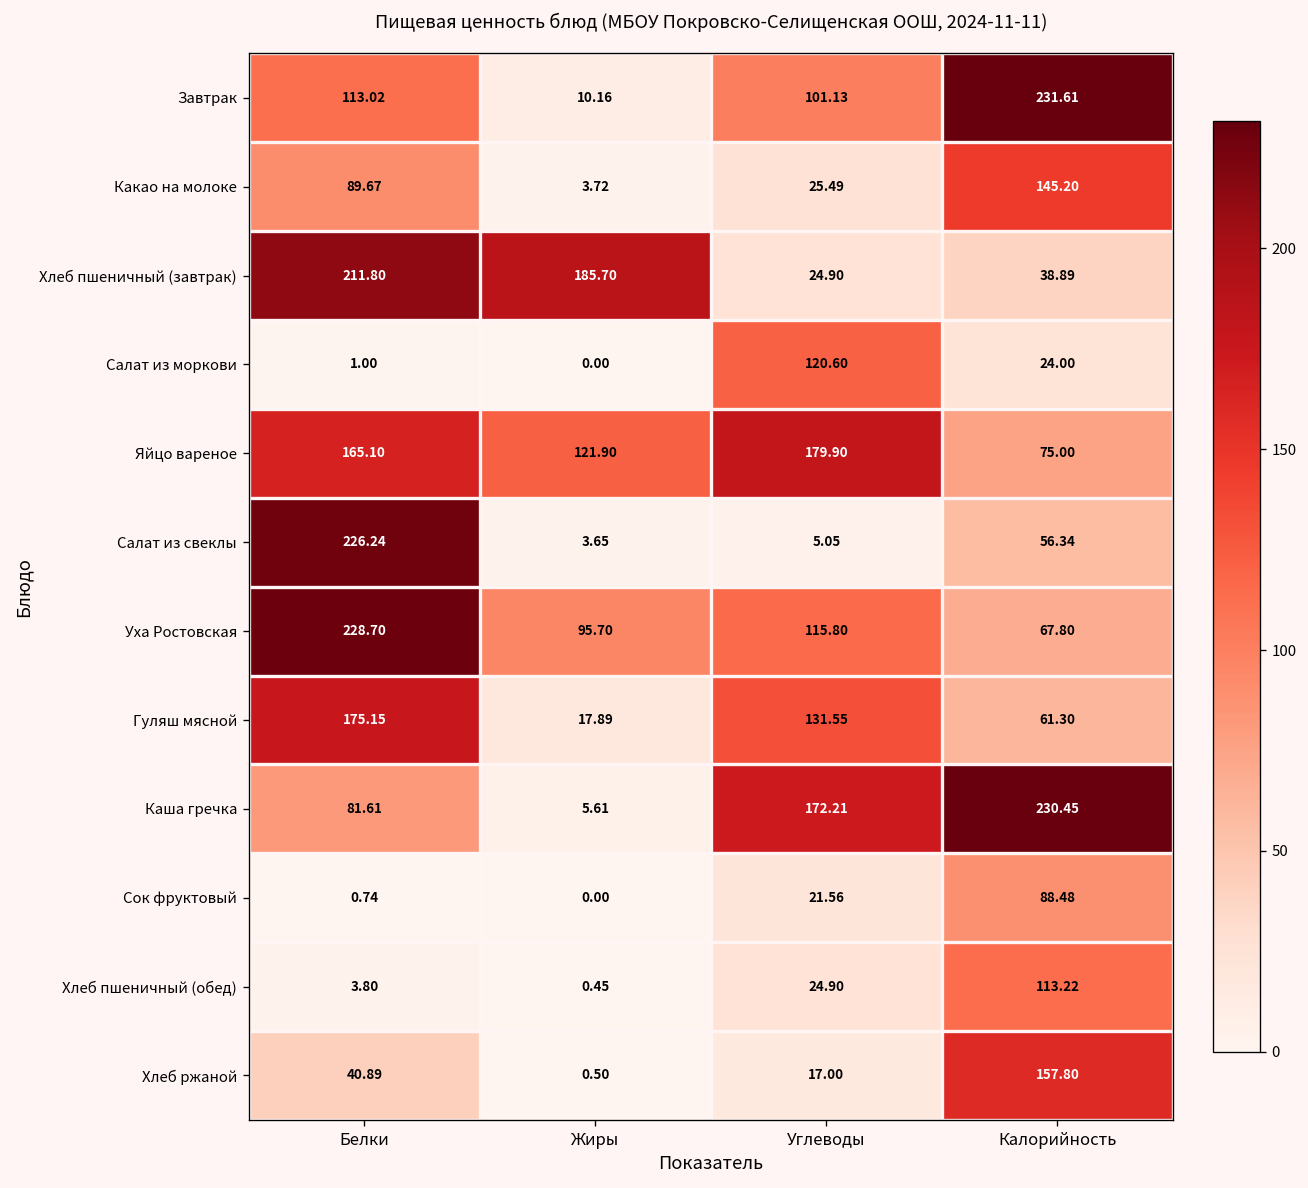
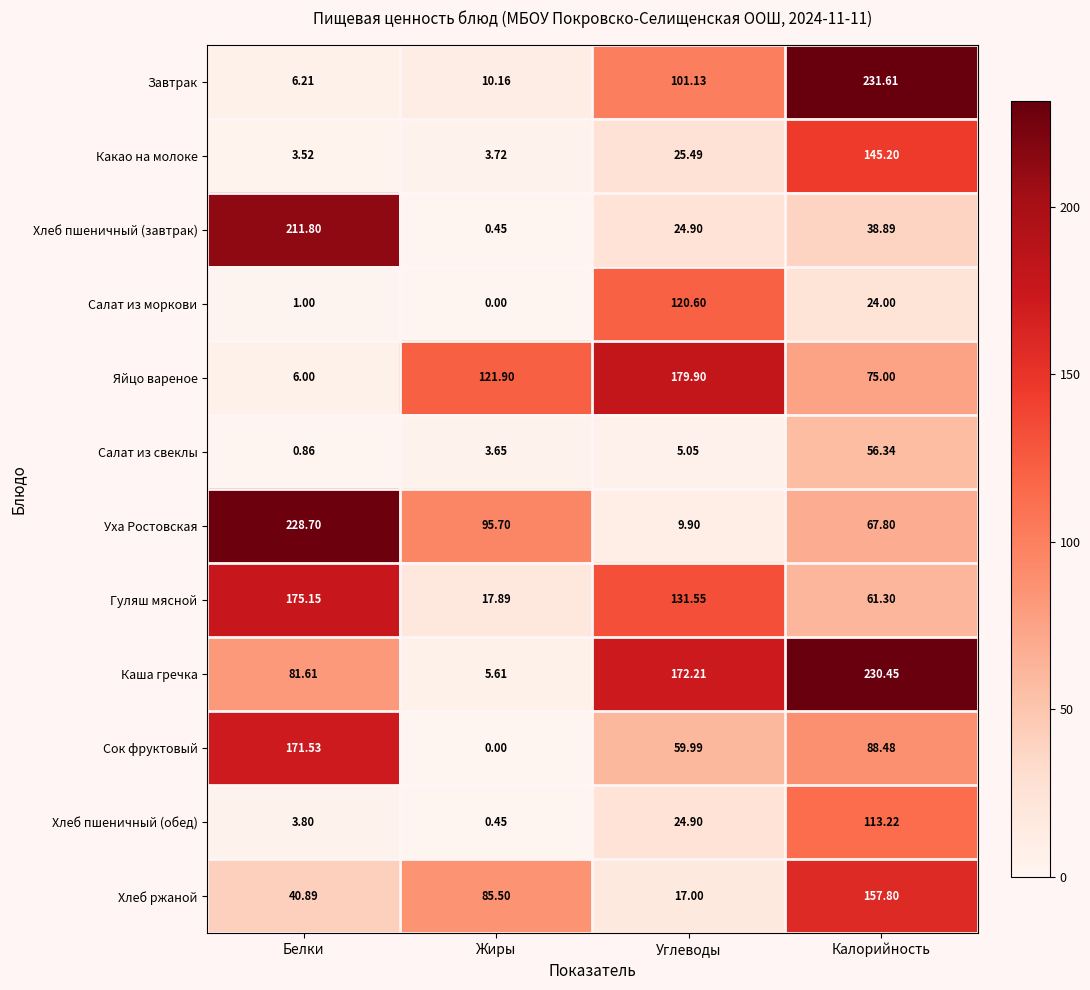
  {
    "Завтрак": {
-     "Белки": 113.02,
+     "Белки": 6.21,
      "Жиры": 10.16,
      "Углеводы": 101.13,
      "Калорийность": 231.61
    },
    "Какао на молоке": {
-     "Белки": 89.67,
+     "Белки": 3.52,
      "Жиры": 3.72,
      "Углеводы": 25.49,
      "Калорийность": 145.20
    },
    "Хлеб пшеничный (завтрак)": {
      "Белки": 211.80,
-     "Жиры": 185.70,
+     "Жиры": 0.45,
      "Углеводы": 24.90,
      "Калорийность": 38.89
    },
    "Салат из моркови": {
      "Белки": 1.00,
      "Жиры": 0.00,
      "Углеводы": 120.60,
      "Калорийность": 24.00
    },
    "Яйцо вареное": {
-     "Белки": 165.10,
+     "Белки": 6.00,
      "Жиры": 121.90,
      "Углеводы": 179.90,
      "Калорийность": 75.00
    },
    "Салат из свеклы": {
-     "Белки": 226.24,
+     "Белки": 0.86,
      "Жиры": 3.65,
      "Углеводы": 5.05,
      "Калорийность": 56.34
    },
    "Уха Ростовская": {
      "Белки": 228.70,
      "Жиры": 95.70,
-     "Углеводы": 115.80,
+     "Углеводы": 9.90,
      "Калорийность": 67.80
    },
    "Гуляш мясной": {
      "Белки": 175.15,
      "Жиры": 17.89,
      "Углеводы": 131.55,
      "Калорийность": 61.30
    },
    "Каша гречка": {
      "Белки": 81.61,
      "Жиры": 5.61,
      "Углеводы": 172.21,
      "Калорийность": 230.45
    },
    "Сок фруктовый": {
-     "Белки": 0.74,
+     "Белки": 171.53,
      "Жиры": 0.00,
-     "Углеводы": 21.56,
+     "Углеводы": 59.99,
      "Калорийность": 88.48
    },
    "Хлеб пшеничный (обед)": {
      "Белки": 3.80,
      "Жиры": 0.45,
      "Углеводы": 24.90,
      "Калорийность": 113.22
    },
    "Хлеб ржаной": {
      "Белки": 40.89,
-     "Жиры": 0.50,
+     "Жиры": 85.50,
      "Углеводы": 17.00,
      "Калорийность": 157.80
    }
  }
